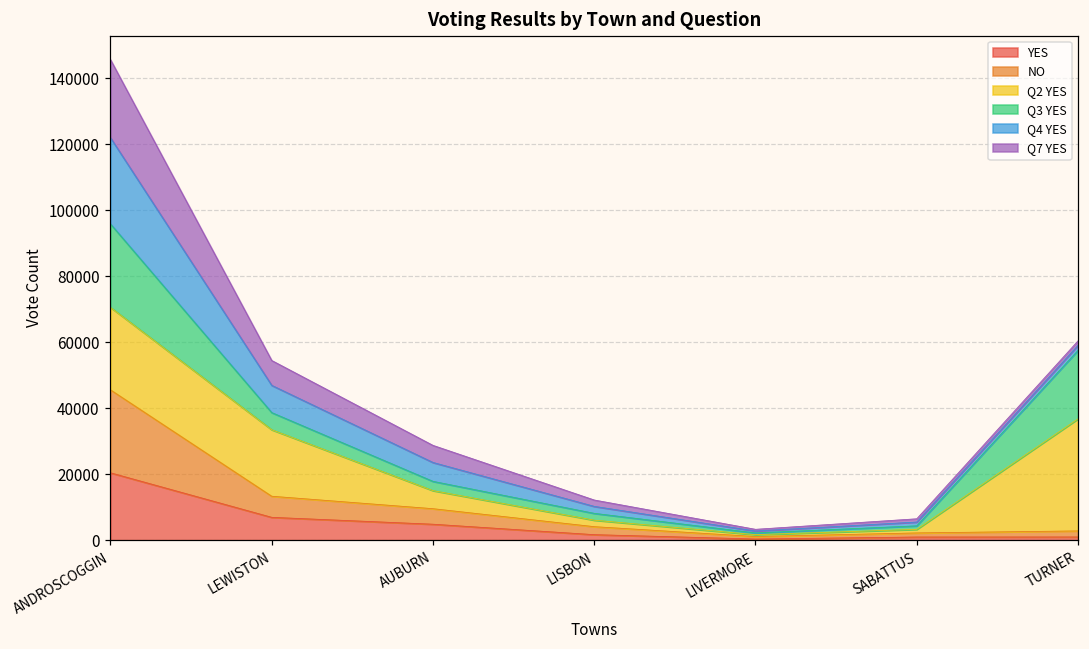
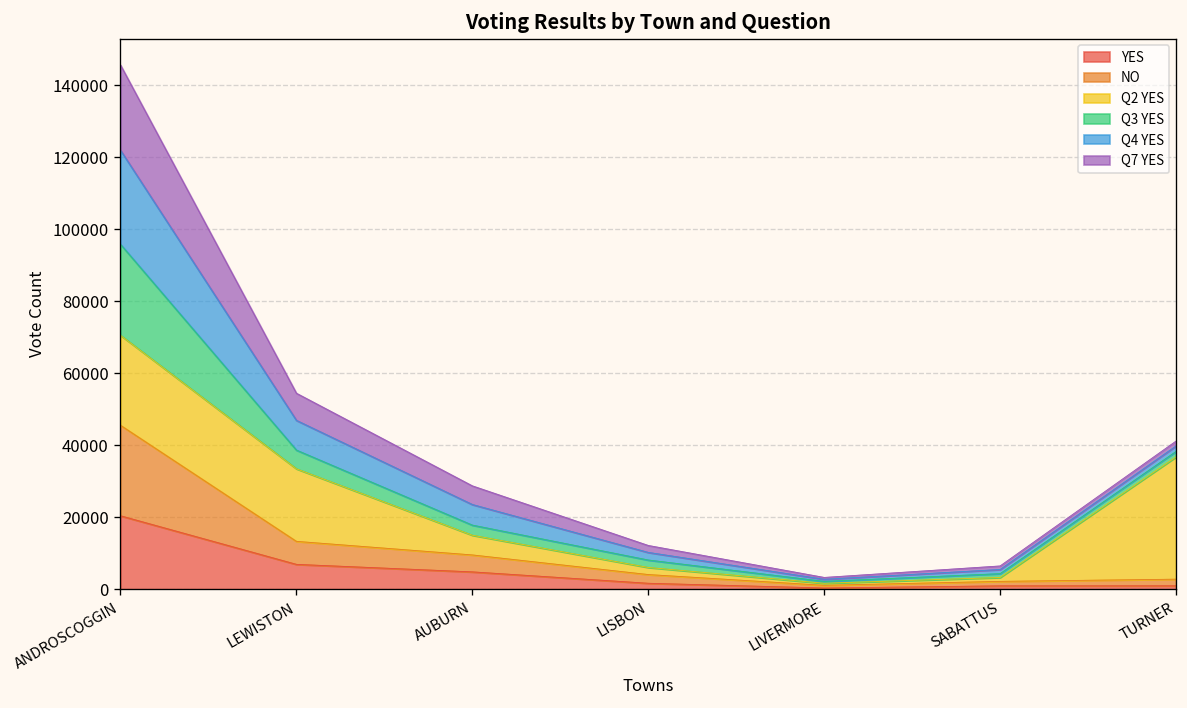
  {
    "Q2 YES": {
      "ANDROSCOGGIN": 25000,
      "LEWISTON": 20000,
      "AUBURN": 5000,
      "LISBON": 2000,
      "SABATTUS": 1000,
      "TURNER": 34000
    },
    "Q3 YES": {
      "ANDROSCOGGIN": 25000,
      "LEWISTON": 5000,
      "AUBURN": 3000,
      "LISBON": 2000,
      "SABATTUS": 1000,
-     "TURNER": 21000
+     "TURNER": 2000
    },
    "Q4 YES": {
      "ANDROSCOGGIN": 26000,
      "LEWISTON": 8000,
      "AUBURN": 6000,
      "LISBON": 2000,
      "SABATTUS": 1000,
      "TURNER": 2000
    },
    "Q7 YES": {
      "ANDROSCOGGIN": 24000,
      "LEWISTON": 8000,
      "AUBURN": 5000,
      "LISBON": 2000,
      "SABATTUS": 1000,
      "TURNER": 1000
    }
  }
